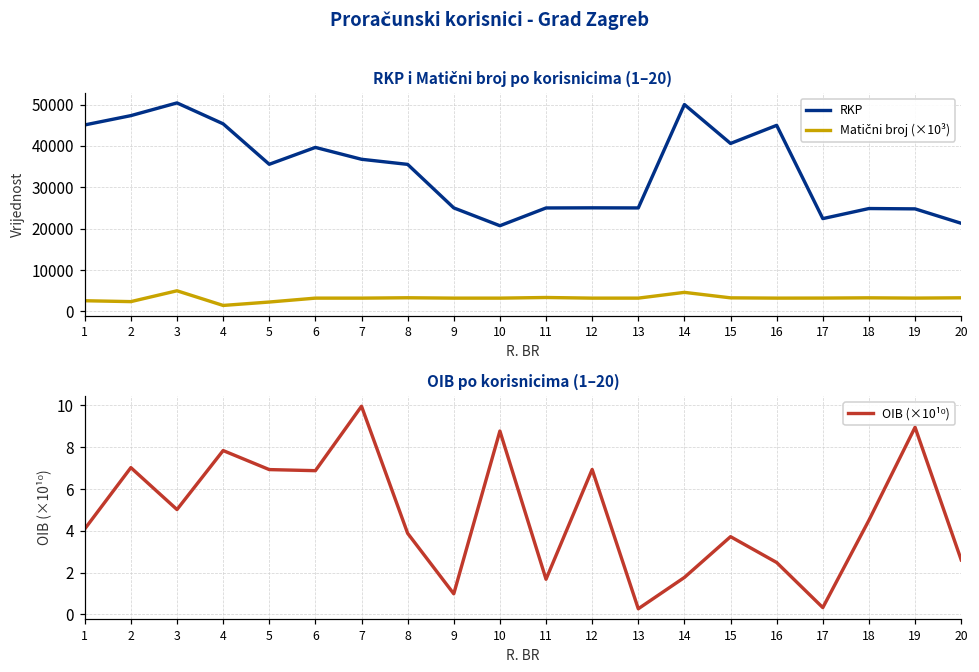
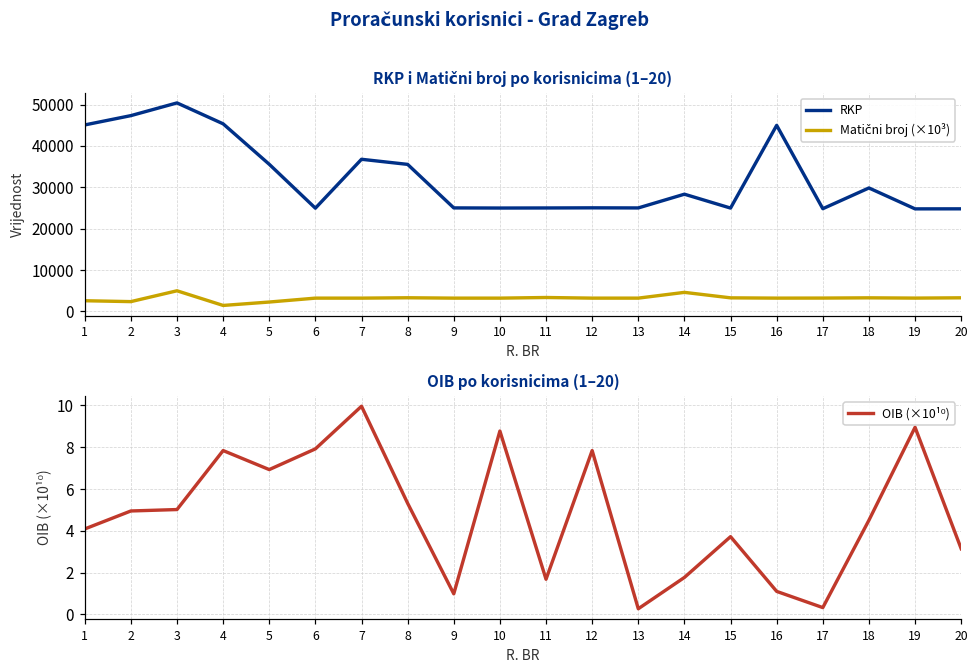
  {
    "RKP i Matični broj po korisnicima (1–20)": {
      "RKP": {
        "1": 45000,
        "2": 47000,
        "3": 50000,
        "4": 45000,
        "5": 36000,
-       "6": 40000,
+       "6": 25000,
        "7": 37000,
        "8": 36000,
        "9": 25000,
-       "10": 21000,
+       "10": 25000,
        "11": 25000,
        "12": 25000,
        "13": 25000,
-       "14": 50000,
-       "15": 41000,
+       "14": 28000,
+       "15": 25000,
        "16": 45000,
-       "17": 22000,
-       "18": 25000,
+       "17": 25000,
+       "18": 30000,
        "19": 25000,
-       "20": 21000
+       "20": 25000
      },
      "Matični broj (×10³)": {
        "1": 3000,
        "2": 2000,
        "3": 5000,
        "4": 1000,
        "5": 2000,
        "6": 3000,
        "7": 3000,
        "8": 3000,
        "9": 3000,
        "10": 3000,
        "11": 3000,
        "12": 3000,
        "13": 3000,
        "14": 5000,
        "15": 3000,
        "16": 3000,
        "17": 3000,
        "18": 3000,
        "19": 3000,
        "20": 3000
      }
    },
    "OIB po korisnicima (1–20)": {
      "1": 4.1,
-     "2": 7.0,
+     "2": 4.9,
      "3": 5.0,
      "4": 7.8,
      "5": 6.9,
-     "6": 6.9,
+     "6": 7.9,
      "7": 10.0,
-     "8": 3.9,
+     "8": 5.3,
      "9": 1.0,
      "10": 8.8,
      "11": 1.7,
-     "12": 6.9,
+     "12": 7.8,
      "13": 0.3,
      "14": 1.8,
      "15": 3.7,
-     "16": 2.5,
+     "16": 1.1,
      "17": 0.3,
      "18": 4.5,
      "19": 8.9,
-     "20": 2.6
+     "20": 3.1
    }
  }
